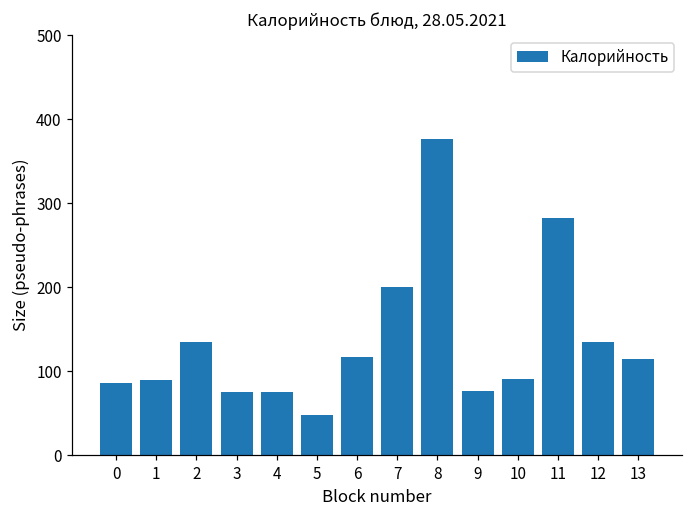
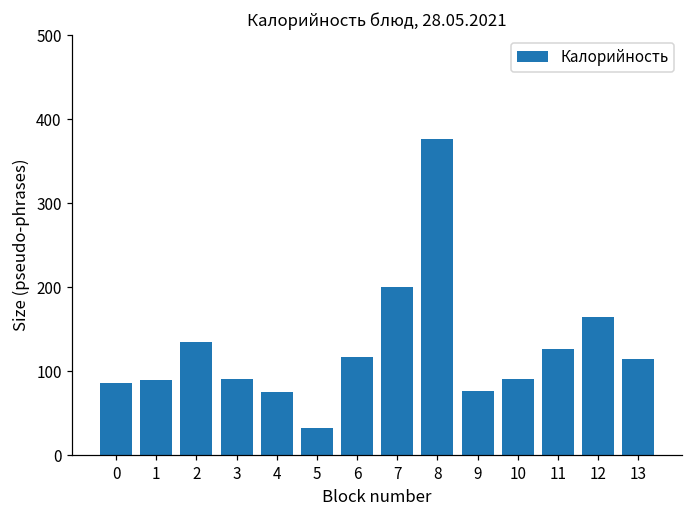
  {
    "0": 90,
    "1": 90,
    "2": 140,
-   "3": 80,
+   "3": 90,
    "4": 80,
-   "5": 50,
+   "5": 30,
    "6": 120,
    "7": 200,
    "8": 380,
    "9": 80,
    "10": 90,
-   "11": 280,
-   "12": 130,
+   "11": 130,
+   "12": 160,
    "13": 110
  }
